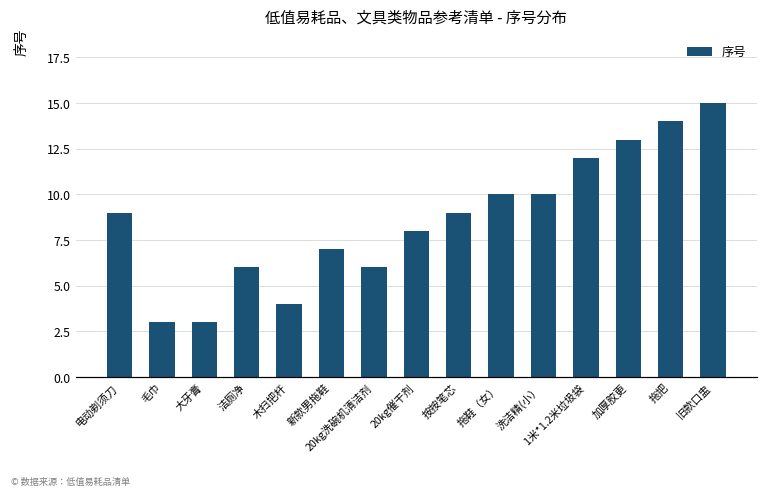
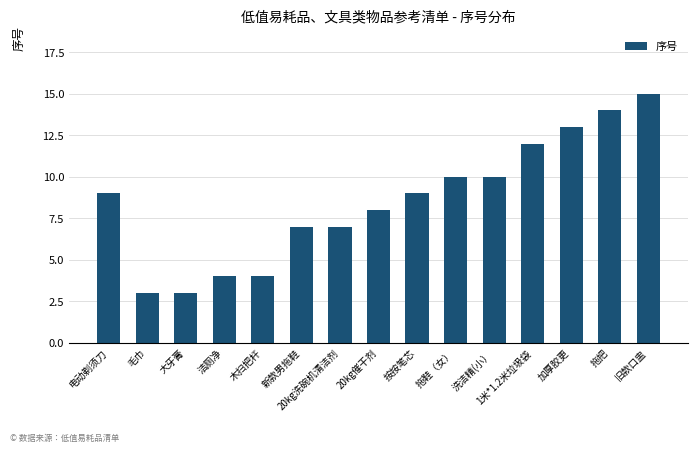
  {
    "电动剃须刀": 9,
    "毛巾": 3,
    "大牙膏": 3,
-   "洁厕净": 6,
+   "洁厕净": 4,
    "木扫把杆": 4,
    "新款男拖鞋": 7,
-   "20kg洗碗机清洁剂": 6,
+   "20kg洗碗机清洁剂": 7,
    "20kg催干剂": 8,
    "按按笔芯": 9,
    "拖鞋（女）": 10,
    "洗洁精(小）": 10,
    "1米*1.2米垃圾袋": 12,
    "加厚胶更": 13,
    "拖把": 14,
    "旧款口盅": 15
  }
